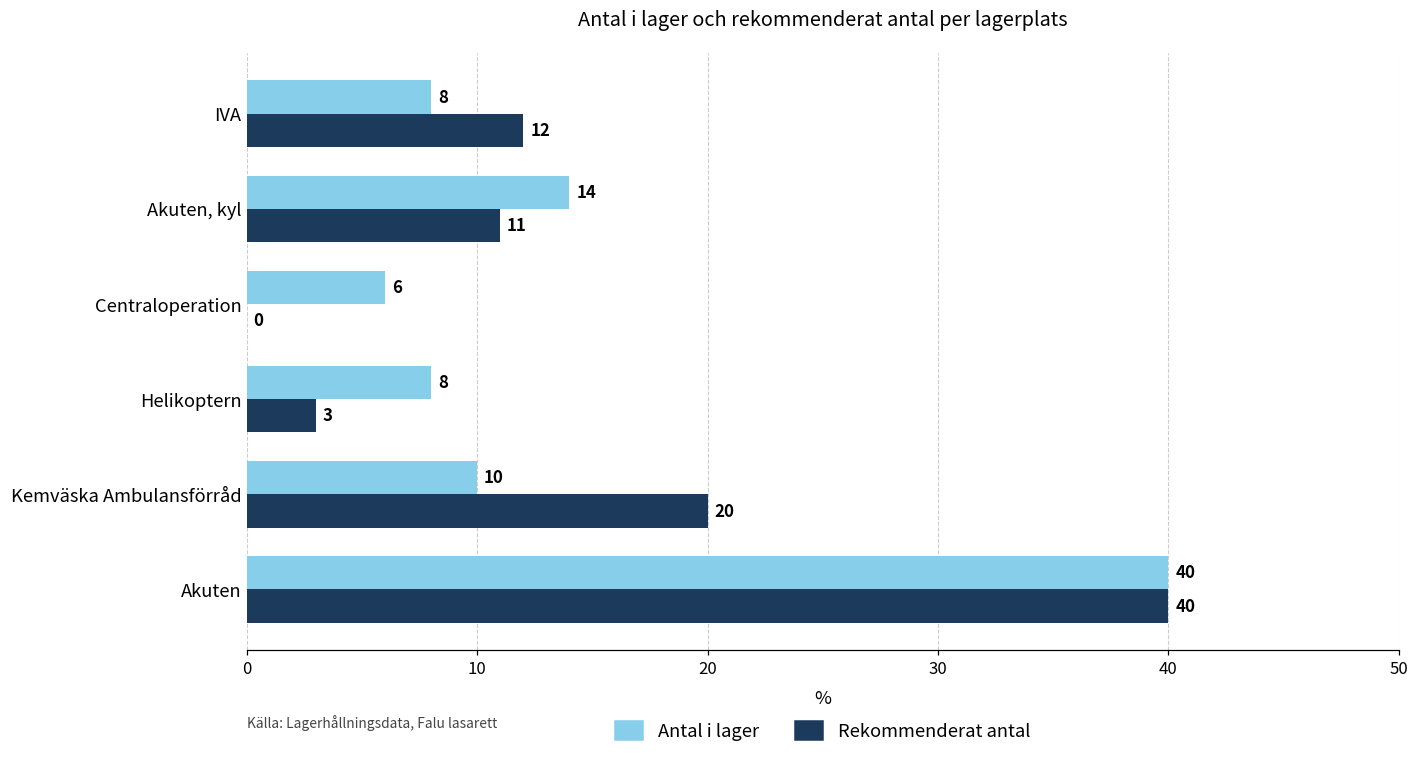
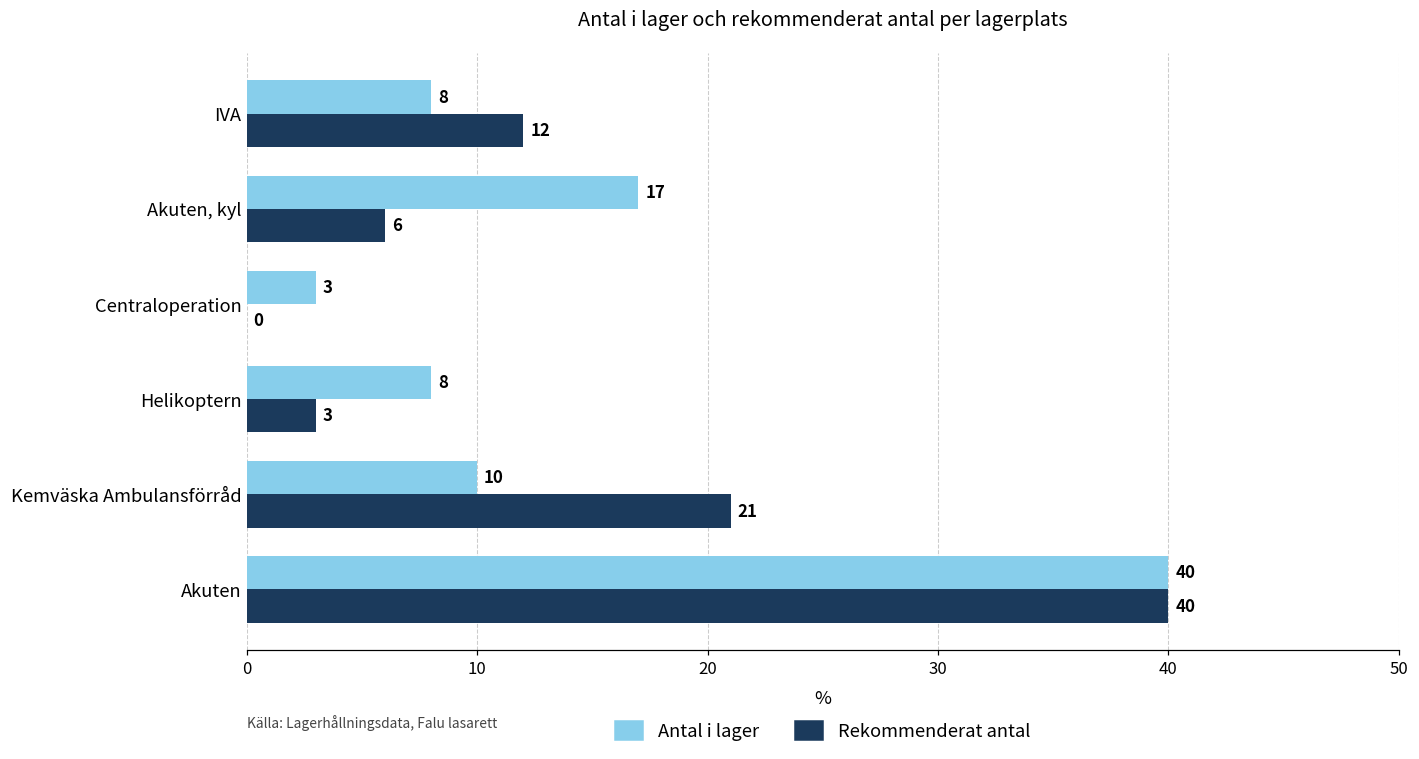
  {
    "Antal i lager": {
      "IVA": 8,
-     "Akuten, kyl": 14,
-     "Centraloperation": 6,
+     "Akuten, kyl": 17,
+     "Centraloperation": 3,
      "Helikoptern": 8,
      "Kemväska Ambulansförråd": 10,
      "Akuten": 40
    },
    "Rekommenderat antal": {
      "IVA": 12,
-     "Akuten, kyl": 11,
+     "Akuten, kyl": 6,
      "Centraloperation": 0,
      "Helikoptern": 3,
-     "Kemväska Ambulansförråd": 20,
+     "Kemväska Ambulansförråd": 21,
      "Akuten": 40
    }
  }
